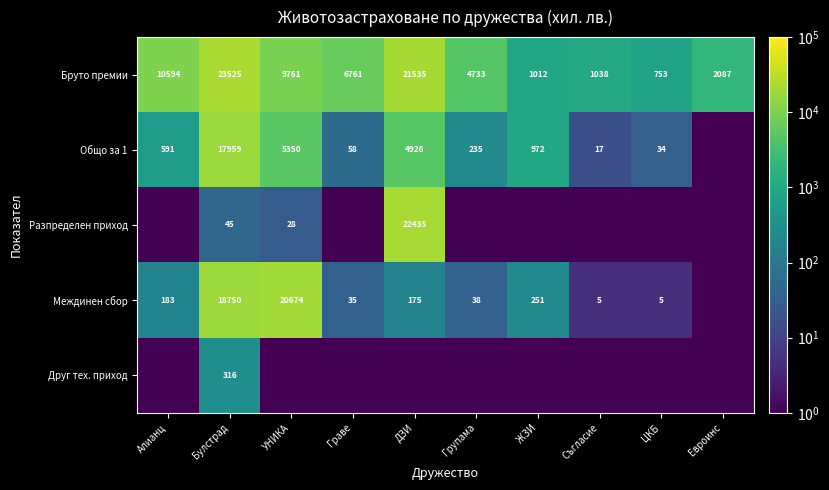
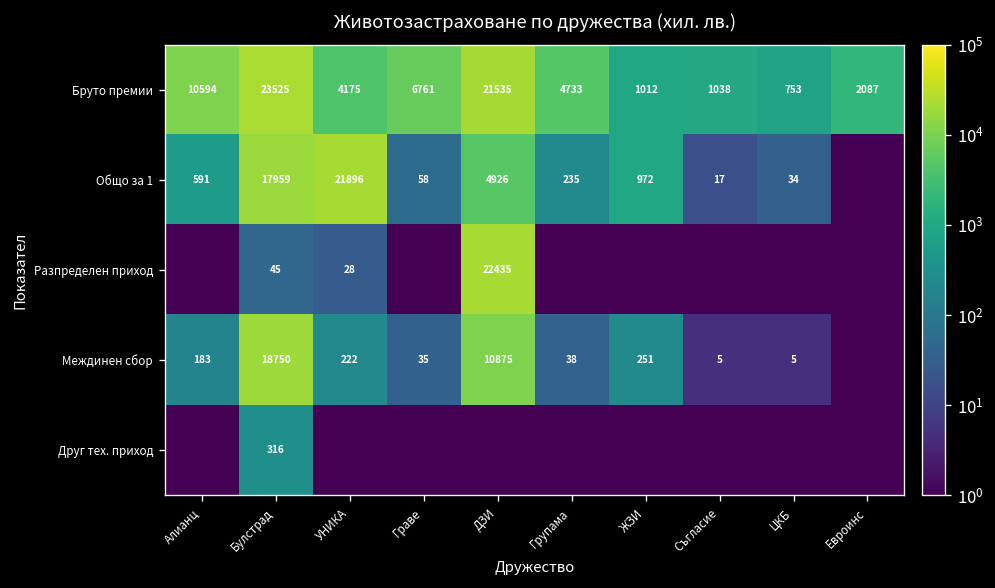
  {
    "Бруто премии": {
      "Алианц": 10594,
      "Булстрад": 23525,
-     "УНИКА": 9761,
+     "УНИКА": 4175,
      "Граве": 6761,
      "ДЗИ": 21535,
      "Групама": 4733,
      "ЖЗИ": 1012,
      "Съгласие": 1038,
      "ЦКБ": 753,
      "Евроинс": 2087
    },
    "Общо за 1": {
      "Алианц": 591,
      "Булстрад": 17959,
-     "УНИКА": 5350,
+     "УНИКА": 21896,
      "Граве": 58,
      "ДЗИ": 4926,
      "Групама": 235,
      "ЖЗИ": 972,
      "Съгласие": 17,
      "ЦКБ": 34
    },
    "Разпределен приход": {
      "Булстрад": 45,
      "УНИКА": 28,
      "ДЗИ": 22435
    },
    "Междинен сбор": {
      "Алианц": 183,
      "Булстрад": 18750,
-     "УНИКА": 20674,
+     "УНИКА": 222,
      "Граве": 35,
-     "ДЗИ": 175,
+     "ДЗИ": 10875,
      "Групама": 38,
      "ЖЗИ": 251,
      "Съгласие": 5,
      "ЦКБ": 5
    },
    "Друг тех. приход": {
      "Булстрад": 316
    }
  }
